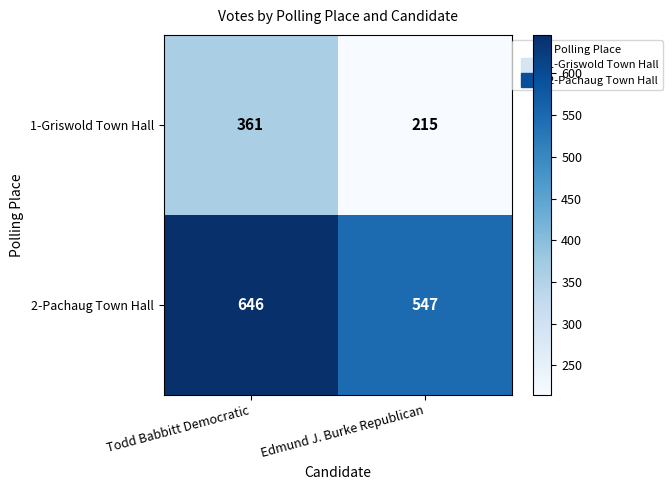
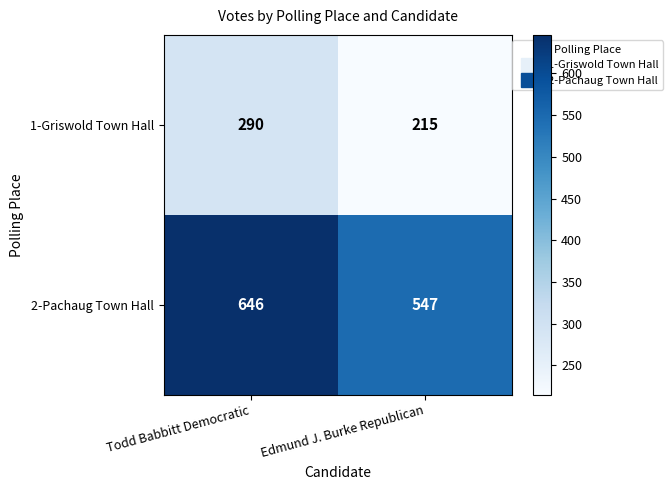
  {
    "1-Griswold Town Hall": {
-     "Todd Babbitt Democratic": 361,
+     "Todd Babbitt Democratic": 290,
      "Edmund J. Burke Republican": 215
    },
    "2-Pachaug Town Hall": {
      "Todd Babbitt Democratic": 646,
      "Edmund J. Burke Republican": 547
    }
  }
